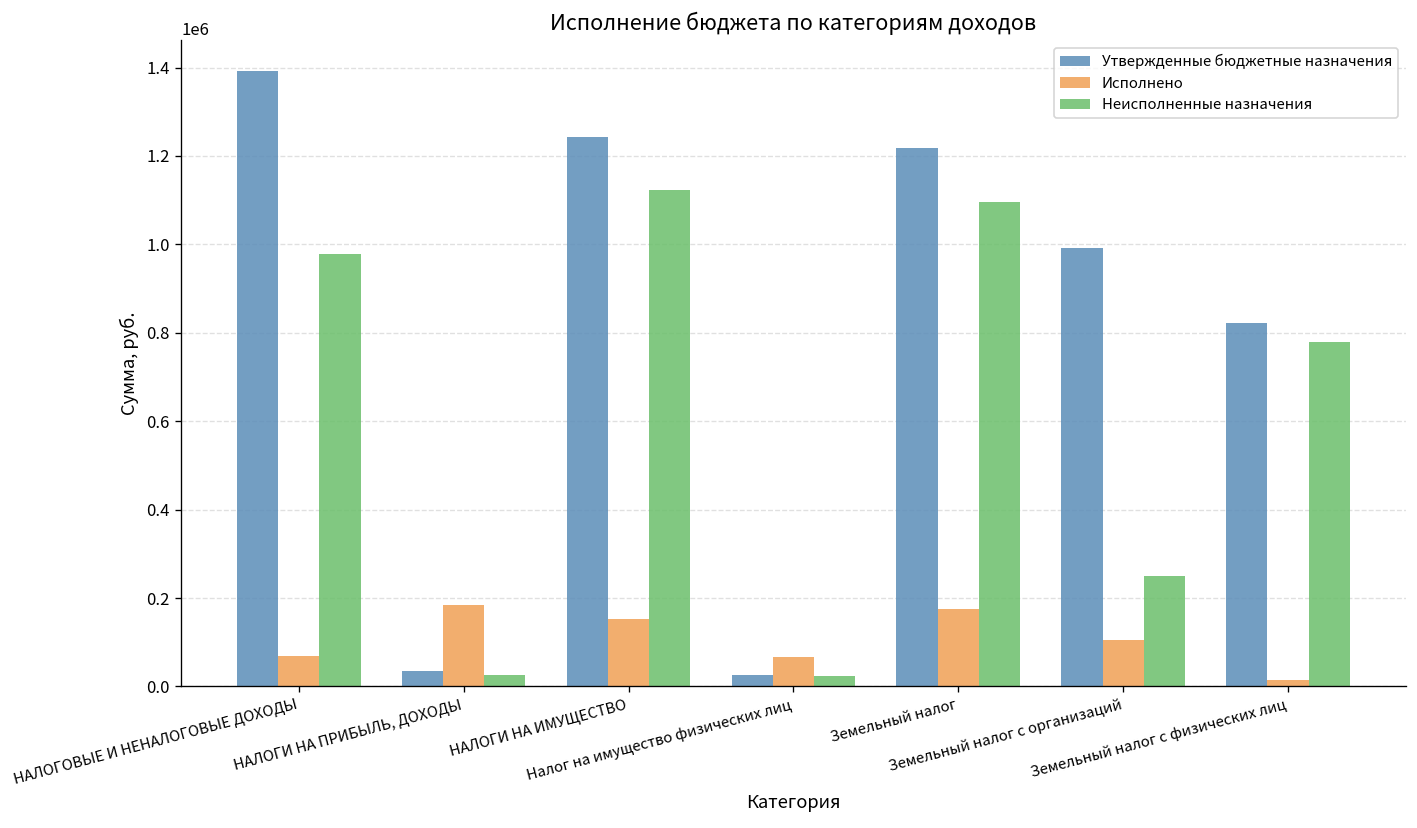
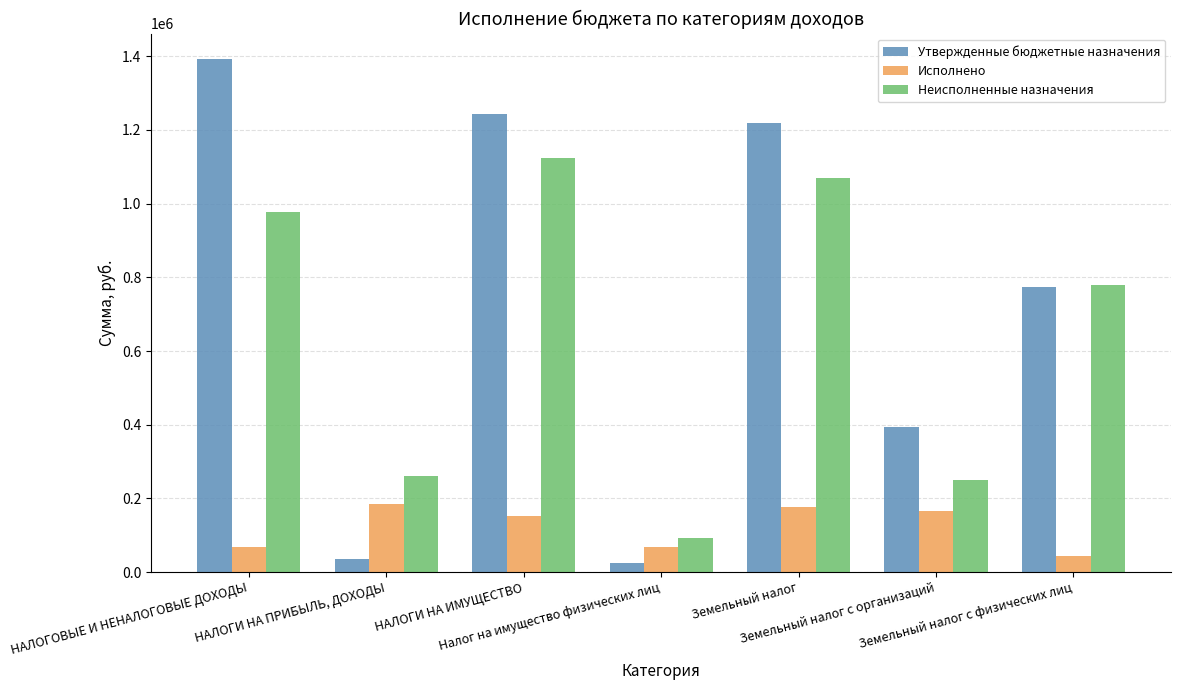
  {
    "Утвержденные бюджетные назначения": {
      "НАЛОГОВЫЕ И НЕНАЛОГОВЫЕ ДОХОДЫ": 1390000,
      "НАЛОГИ НА ПРИБЫЛЬ, ДОХОДЫ": 40000,
      "НАЛОГИ НА ИМУЩЕСТВО": 1240000,
      "Налог на имущество физических лиц": 30000,
      "Земельный налог": 1220000,
-     "Земельный налог с организаций": 990000,
-     "Земельный налог с физических лиц": 820000
+     "Земельный налог с организаций": 400000,
+     "Земельный налог с физических лиц": 770000
    },
    "Исполнено": {
      "НАЛОГОВЫЕ И НЕНАЛОГОВЫЕ ДОХОДЫ": 70000,
      "НАЛОГИ НА ПРИБЫЛЬ, ДОХОДЫ": 180000,
      "НАЛОГИ НА ИМУЩЕСТВО": 150000,
      "Налог на имущество физических лиц": 70000,
      "Земельный налог": 180000,
-     "Земельный налог с организаций": 110000,
-     "Земельный налог с физических лиц": 20000
+     "Земельный налог с организаций": 170000,
+     "Земельный налог с физических лиц": 40000
    },
    "Неисполненные назначения": {
      "НАЛОГОВЫЕ И НЕНАЛОГОВЫЕ ДОХОДЫ": 980000,
-     "НАЛОГИ НА ПРИБЫЛЬ, ДОХОДЫ": 30000,
+     "НАЛОГИ НА ПРИБЫЛЬ, ДОХОДЫ": 260000,
      "НАЛОГИ НА ИМУЩЕСТВО": 1120000,
-     "Налог на имущество физических лиц": 20000,
-     "Земельный налог": 1100000,
+     "Налог на имущество физических лиц": 90000,
+     "Земельный налог": 1070000,
      "Земельный налог с организаций": 250000,
      "Земельный налог с физических лиц": 780000
    }
  }
